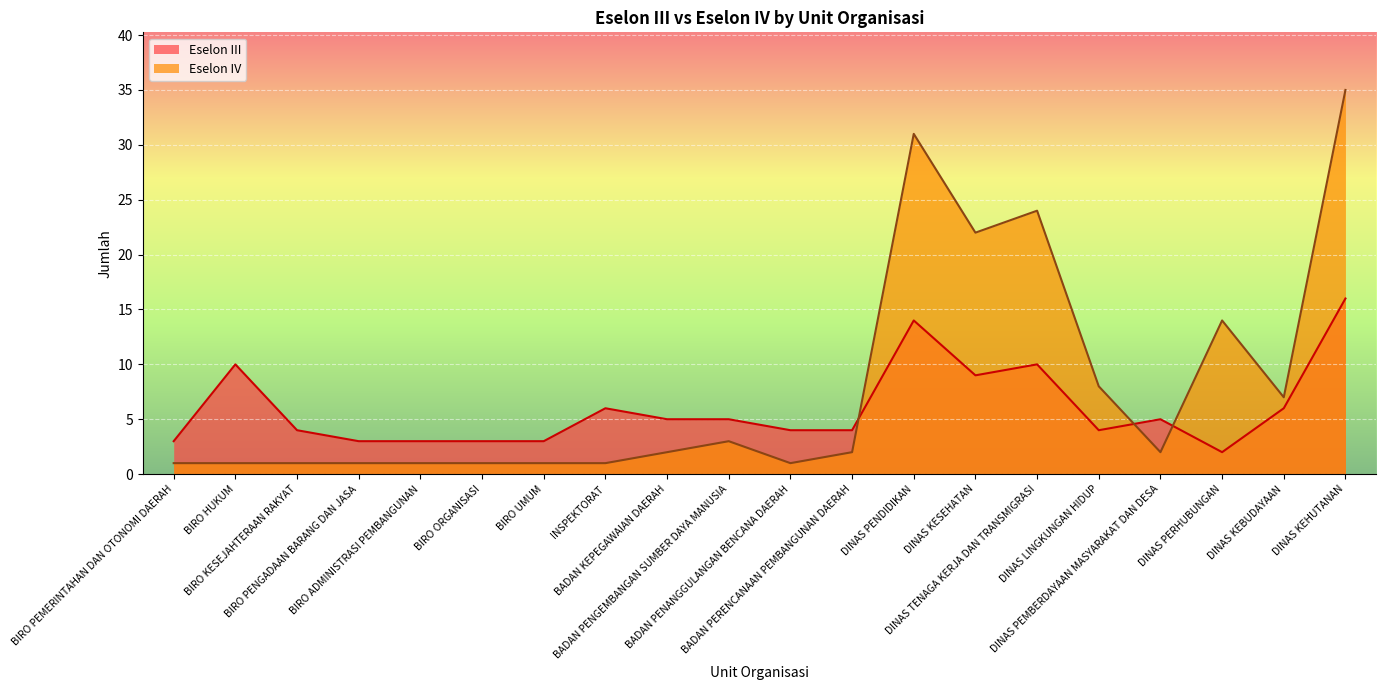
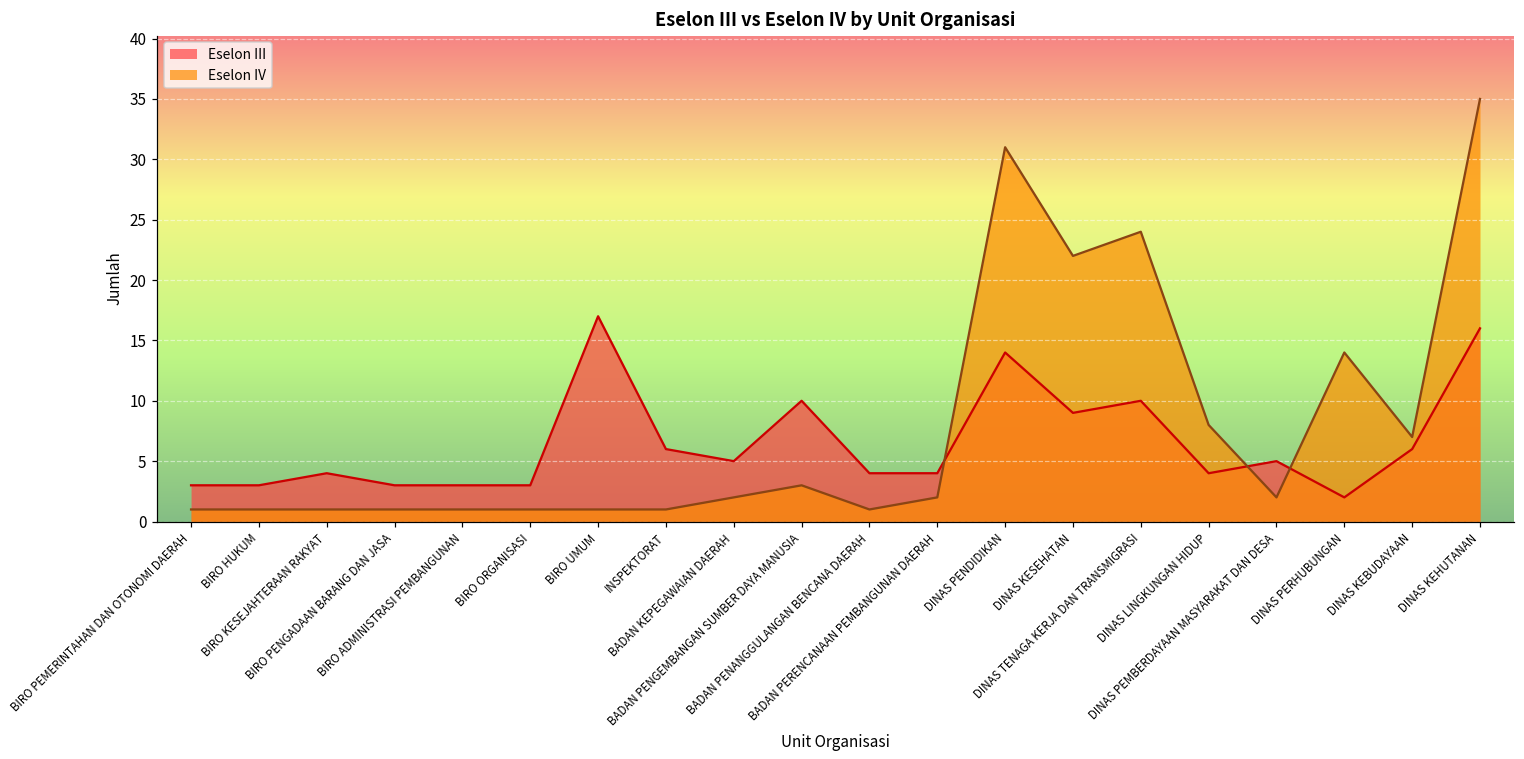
  {
    "Eselon III": {
      "BIRO PEMERINTAHAN DAN OTONOMI DAERAH": 3,
-     "BIRO HUKUM": 10,
+     "BIRO HUKUM": 3,
      "BIRO KESEJAHTERAAN RAKYAT": 4,
      "BIRO PENGADAAN BARANG DAN JASA": 3,
      "BIRO ADMINISTRASI PEMBANGUNAN": 3,
      "BIRO ORGANISASI": 3,
-     "BIRO UMUM": 3,
+     "BIRO UMUM": 17,
      "INSPEKTORAT": 6,
      "BADAN KEPEGAWAIAN DAERAH": 5,
-     "BADAN PENGEMBANGAN SUMBER DAYA MANUSIA": 5,
+     "BADAN PENGEMBANGAN SUMBER DAYA MANUSIA": 10,
      "BADAN PENANGGULANGAN BENCANA DAERAH": 4,
      "BADAN PERENCANAAN PEMBANGUNAN DAERAH": 4,
      "DINAS PENDIDIKAN": 14,
      "DINAS KESEHATAN": 9,
      "DINAS TENAGA KERJA DAN TRANSMIGRASI": 10,
      "DINAS LINGKUNGAN HIDUP": 4,
      "DINAS PEMBERDAYAAN MASYARAKAT DAN DESA": 5,
      "DINAS PERHUBUNGAN": 2,
      "DINAS KEBUDAYAAN": 6,
      "DINAS KEHUTANAN": 16
    },
    "Eselon IV": {
      "BIRO PEMERINTAHAN DAN OTONOMI DAERAH": 1,
      "BIRO HUKUM": 1,
      "BIRO KESEJAHTERAAN RAKYAT": 1,
      "BIRO PENGADAAN BARANG DAN JASA": 1,
      "BIRO ADMINISTRASI PEMBANGUNAN": 1,
      "BIRO ORGANISASI": 1,
      "BIRO UMUM": 1,
      "INSPEKTORAT": 1,
      "BADAN KEPEGAWAIAN DAERAH": 2,
      "BADAN PENGEMBANGAN SUMBER DAYA MANUSIA": 3,
      "BADAN PENANGGULANGAN BENCANA DAERAH": 1,
      "BADAN PERENCANAAN PEMBANGUNAN DAERAH": 2,
      "DINAS PENDIDIKAN": 31,
      "DINAS KESEHATAN": 22,
      "DINAS TENAGA KERJA DAN TRANSMIGRASI": 24,
      "DINAS LINGKUNGAN HIDUP": 8,
      "DINAS PEMBERDAYAAN MASYARAKAT DAN DESA": 2,
      "DINAS PERHUBUNGAN": 14,
      "DINAS KEBUDAYAAN": 7,
      "DINAS KEHUTANAN": 35
    }
  }
